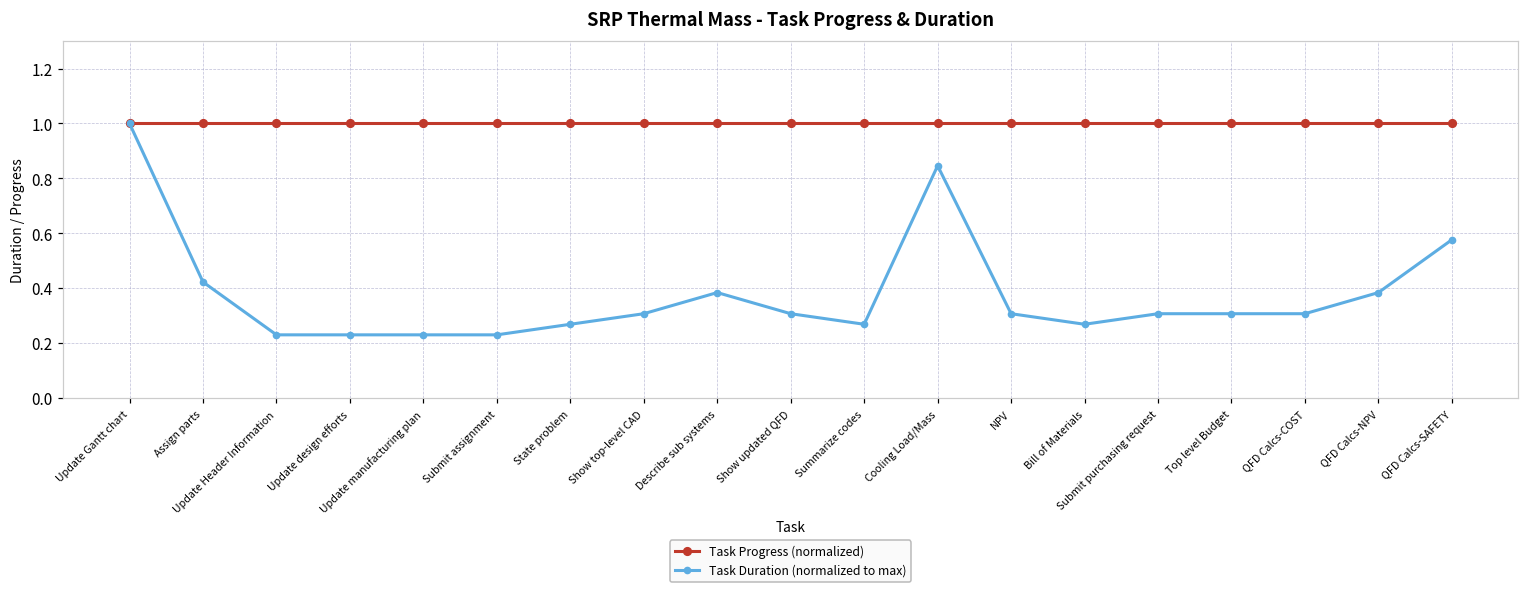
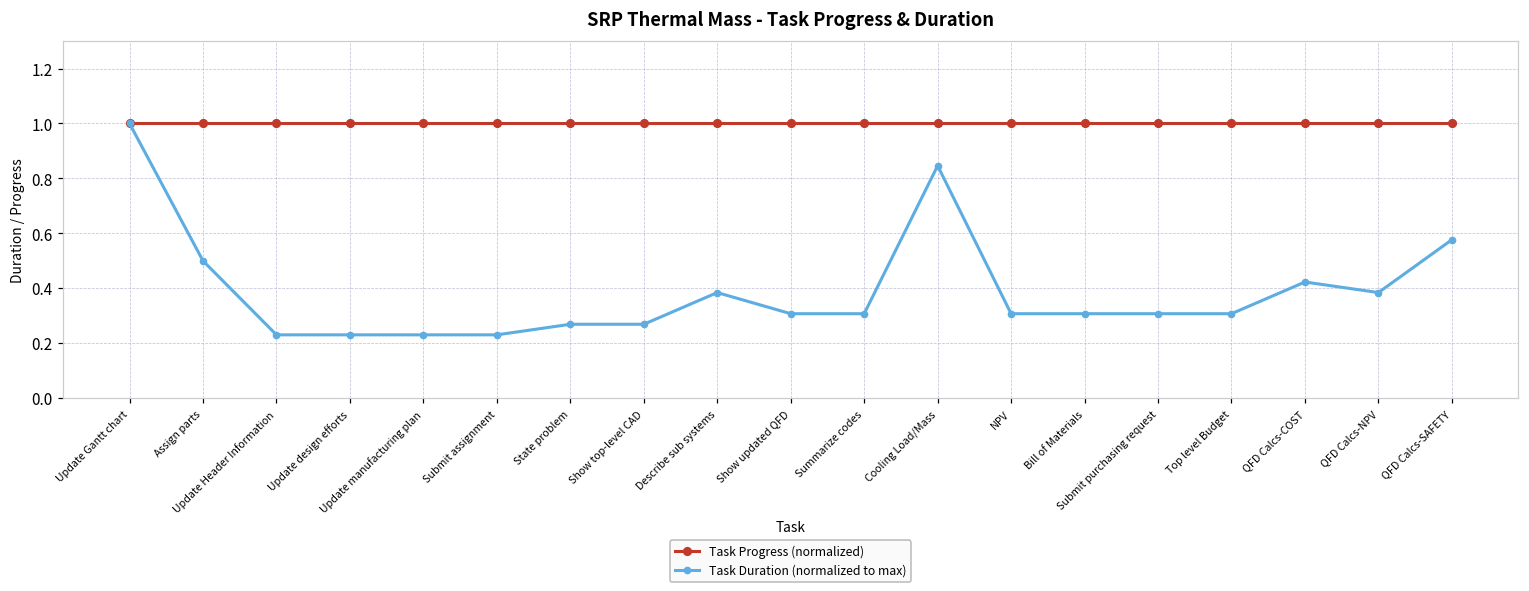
  {
    "Task Progress (normalized)": {
      "Assign parts": 1.00,
      "Update Header Information": 1.00,
      "Update design efforts": 1.00,
      "Update manufacturing plan": 1.00,
      "Submit assignment": 1.00,
      "State problem": 1.00,
      "Show top-level CAD": 1.00,
      "Describe sub systems": 1.00,
      "Show updated QFD": 1.00,
      "Summarize codes": 1.00,
      "Cooling Load/Mass": 1.00,
      "NPV": 1.00,
      "Bill of Materials": 1.00,
      "Submit purchasing request": 1.00,
      "Top level Budget": 1.00,
      "QFD Calcs-COST": 1.00,
      "QFD Calcs-NPV": 1.00,
      "QFD Calcs-SAFETY": 1.00
    },
    "Task Duration (normalized to max)": {
-     "Assign parts": 0.42,
+     "Assign parts": 0.50,
      "Update Header Information": 0.23,
      "Update design efforts": 0.23,
      "Update manufacturing plan": 0.23,
      "Submit assignment": 0.23,
      "State problem": 0.27,
-     "Show top-level CAD": 0.31,
+     "Show top-level CAD": 0.27,
      "Describe sub systems": 0.38,
      "Show updated QFD": 0.31,
-     "Summarize codes": 0.27,
+     "Summarize codes": 0.31,
      "Cooling Load/Mass": 0.85,
      "NPV": 0.31,
-     "Bill of Materials": 0.27,
+     "Bill of Materials": 0.31,
      "Submit purchasing request": 0.31,
      "Top level Budget": 0.31,
-     "QFD Calcs-COST": 0.31,
+     "QFD Calcs-COST": 0.42,
      "QFD Calcs-NPV": 0.38,
      "QFD Calcs-SAFETY": 0.58
    }
  }
